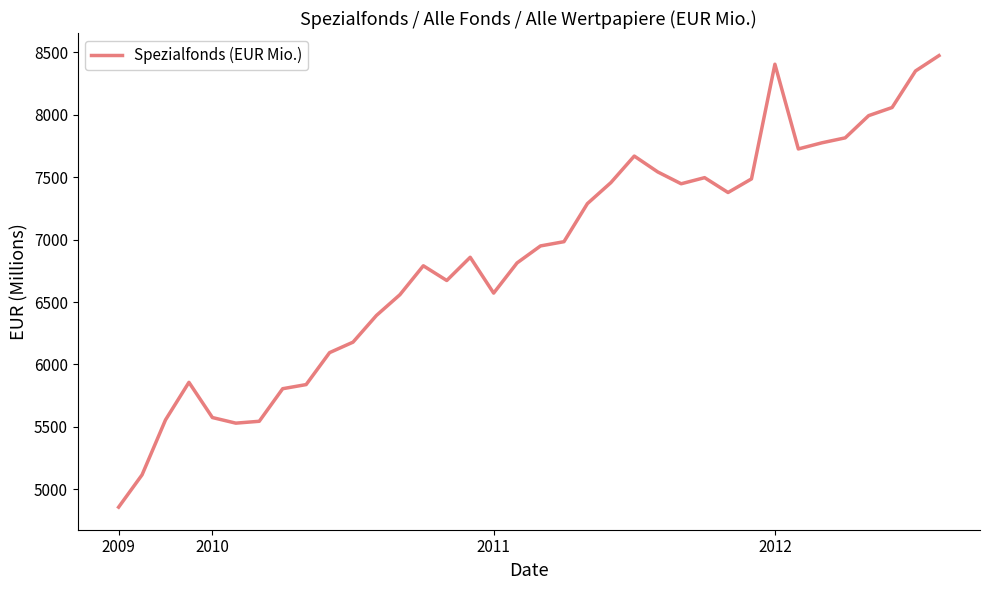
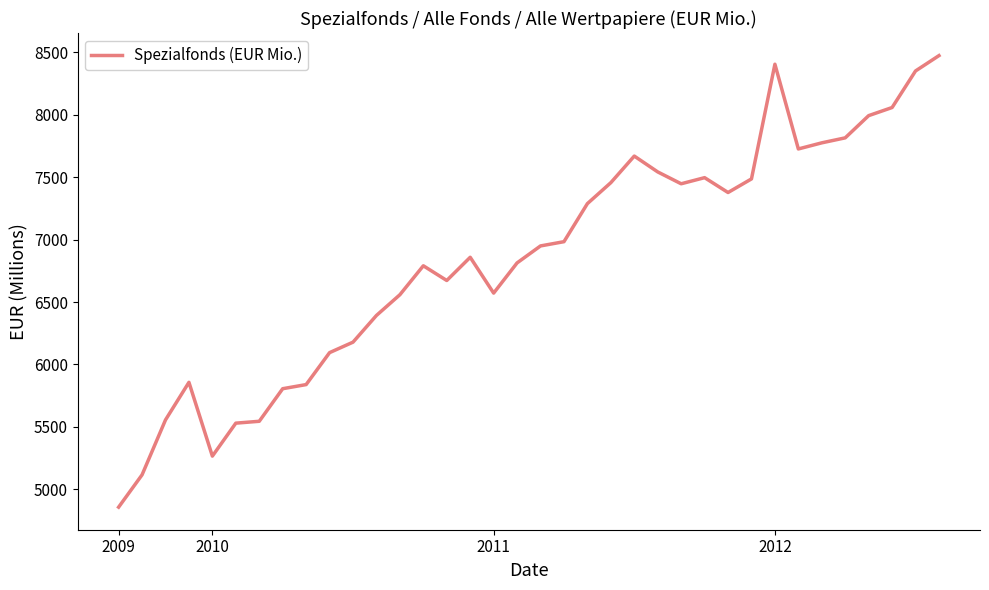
  {
    "2009": 4860,
-   "2010": 5580,
+   "2010": 5270,
    "2011": 6570,
    "2012": 8410
  }
